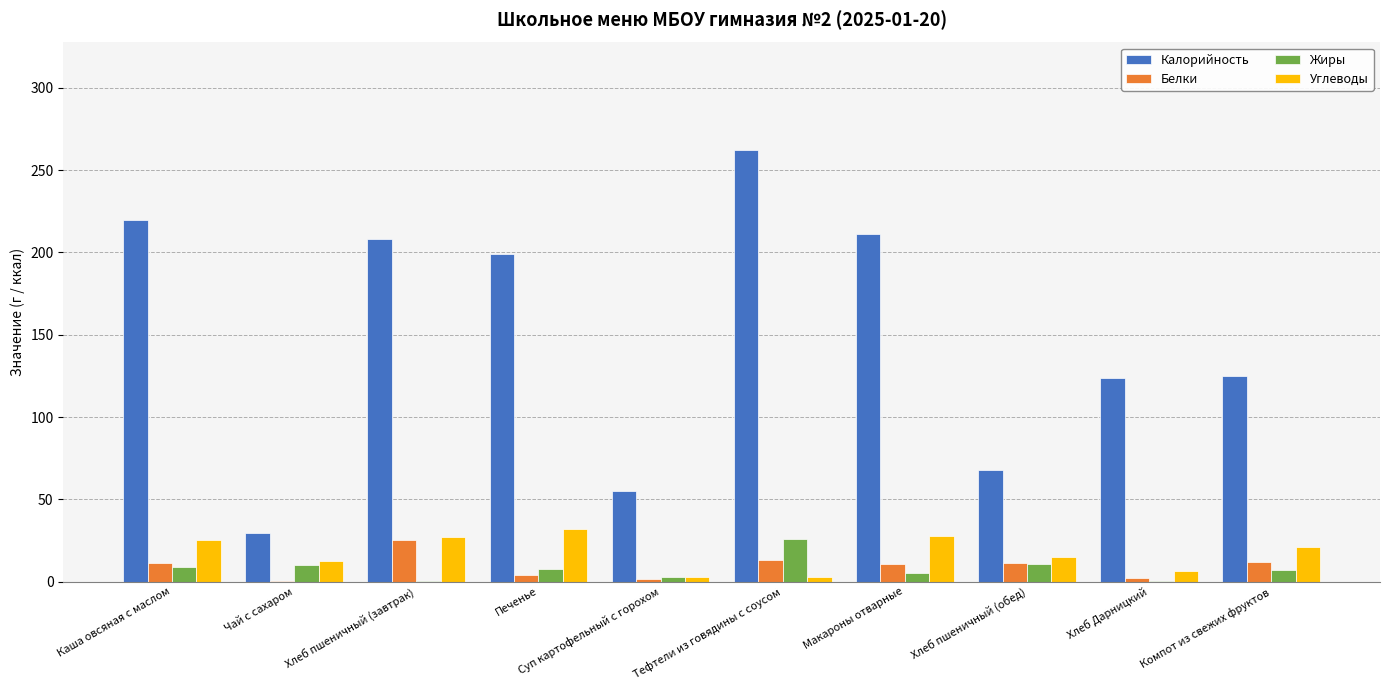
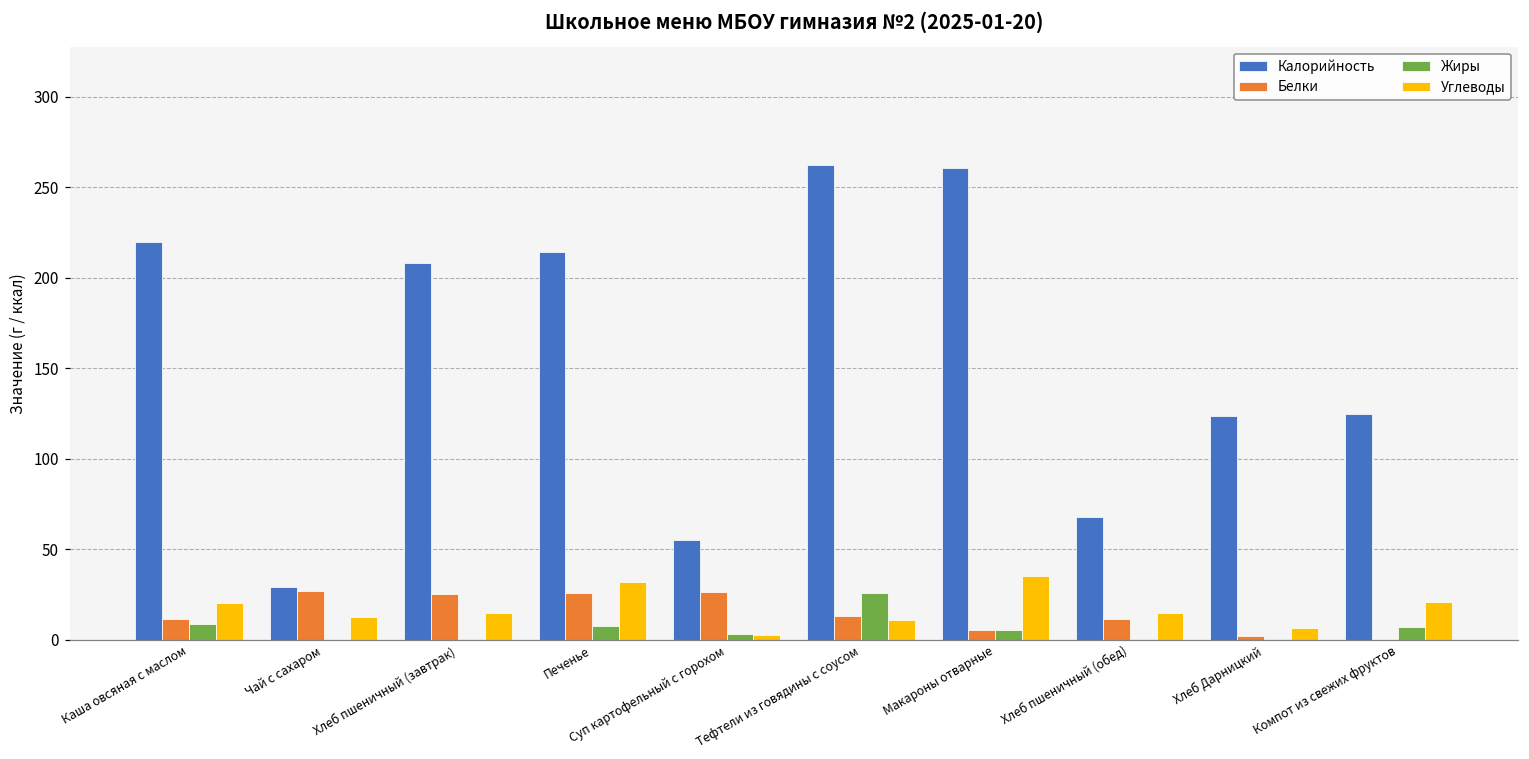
  {
    "Калорийность": {
      "Каша овсяная с маслом": 220,
      "Чай с сахаром": 29,
      "Хлеб пшеничный (завтрак)": 208,
-     "Печенье": 199,
+     "Печенье": 214,
      "Суп картофельный с горохом": 55,
      "Тефтели из говядины с соусом": 262,
-     "Макароны отварные": 211,
+     "Макароны отварные": 261,
      "Хлеб пшеничный (обед)": 68,
      "Хлеб Дарницкий": 124,
      "Компот из свежих фруктов": 125
    },
    "Белки": {
      "Каша овсяная с маслом": 11,
-     "Чай с сахаром": 0,
+     "Чай с сахаром": 27,
      "Хлеб пшеничный (завтрак)": 25,
-     "Печенье": 4,
-     "Суп картофельный с горохом": 2,
+     "Печенье": 26,
+     "Суп картофельный с горохом": 26,
      "Тефтели из говядины с соусом": 13,
-     "Макароны отварные": 11,
+     "Макароны отварные": 6,
      "Хлеб пшеничный (обед)": 12,
      "Хлеб Дарницкий": 2,
-     "Компот из свежих фруктов": 12
+     "Компот из свежих фруктов": 0
    },
    "Жиры": {
      "Каша овсяная с маслом": 9,
-     "Чай с сахаром": 10,
+     "Чай с сахаром": 0,
      "Печенье": 8,
      "Суп картофельный с горохом": 3,
      "Тефтели из говядины с соусом": 26,
      "Макароны отварные": 5,
-     "Хлеб пшеничный (обед)": 11,
+     "Хлеб пшеничный (обед)": 0,
      "Компот из свежих фруктов": 7
    },
    "Углеводы": {
-     "Каша овсяная с маслом": 25,
+     "Каша овсяная с маслом": 21,
      "Чай с сахаром": 12,
-     "Хлеб пшеничный (завтрак)": 27,
+     "Хлеб пшеничный (завтрак)": 15,
      "Печенье": 32,
      "Суп картофельный с горохом": 3,
-     "Тефтели из говядины с соусом": 3,
-     "Макароны отварные": 28,
+     "Тефтели из говядины с соусом": 11,
+     "Макароны отварные": 35,
      "Хлеб пшеничный (обед)": 15,
      "Хлеб Дарницкий": 7,
      "Компот из свежих фруктов": 21
    }
  }
